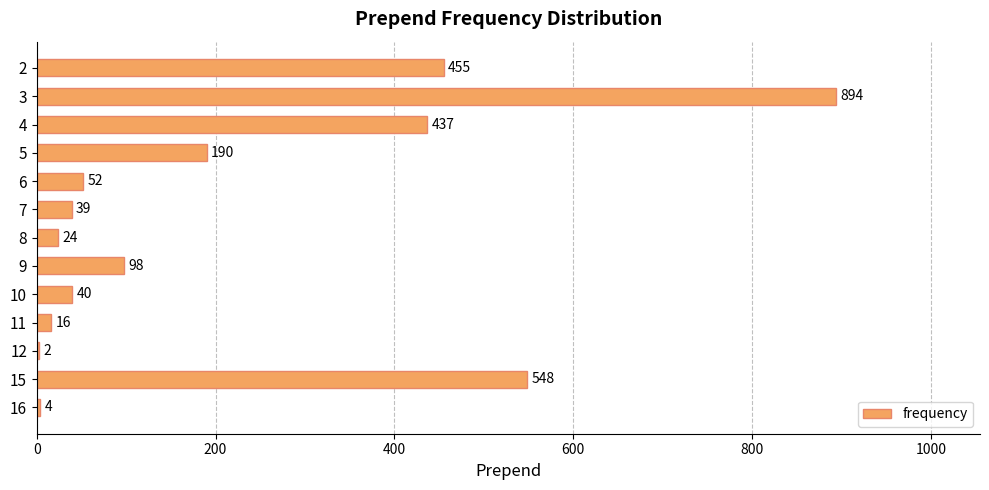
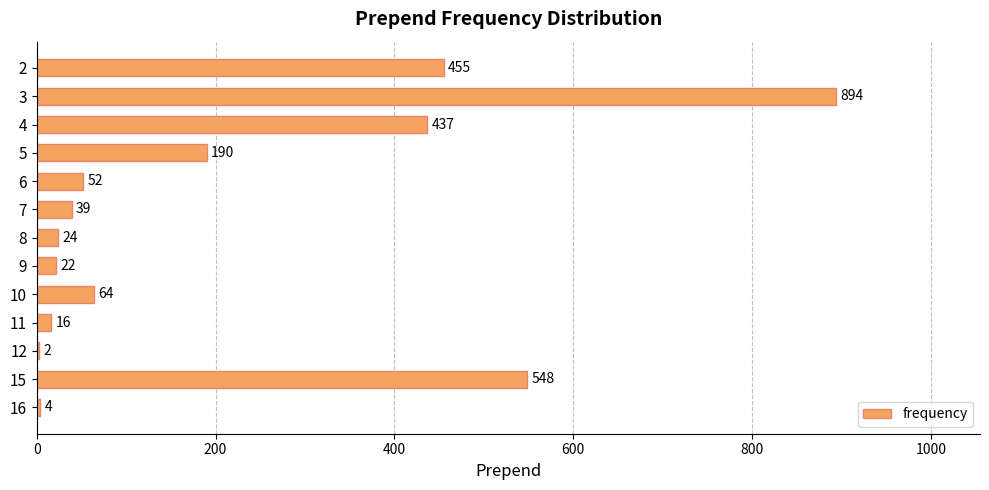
  {
    "2": 455,
    "3": 894,
    "4": 437,
    "5": 190,
    "6": 52,
    "7": 39,
    "8": 24,
-   "9": 98,
-   "10": 40,
+   "9": 22,
+   "10": 64,
    "11": 16,
    "12": 2,
    "15": 548,
    "16": 4
  }
